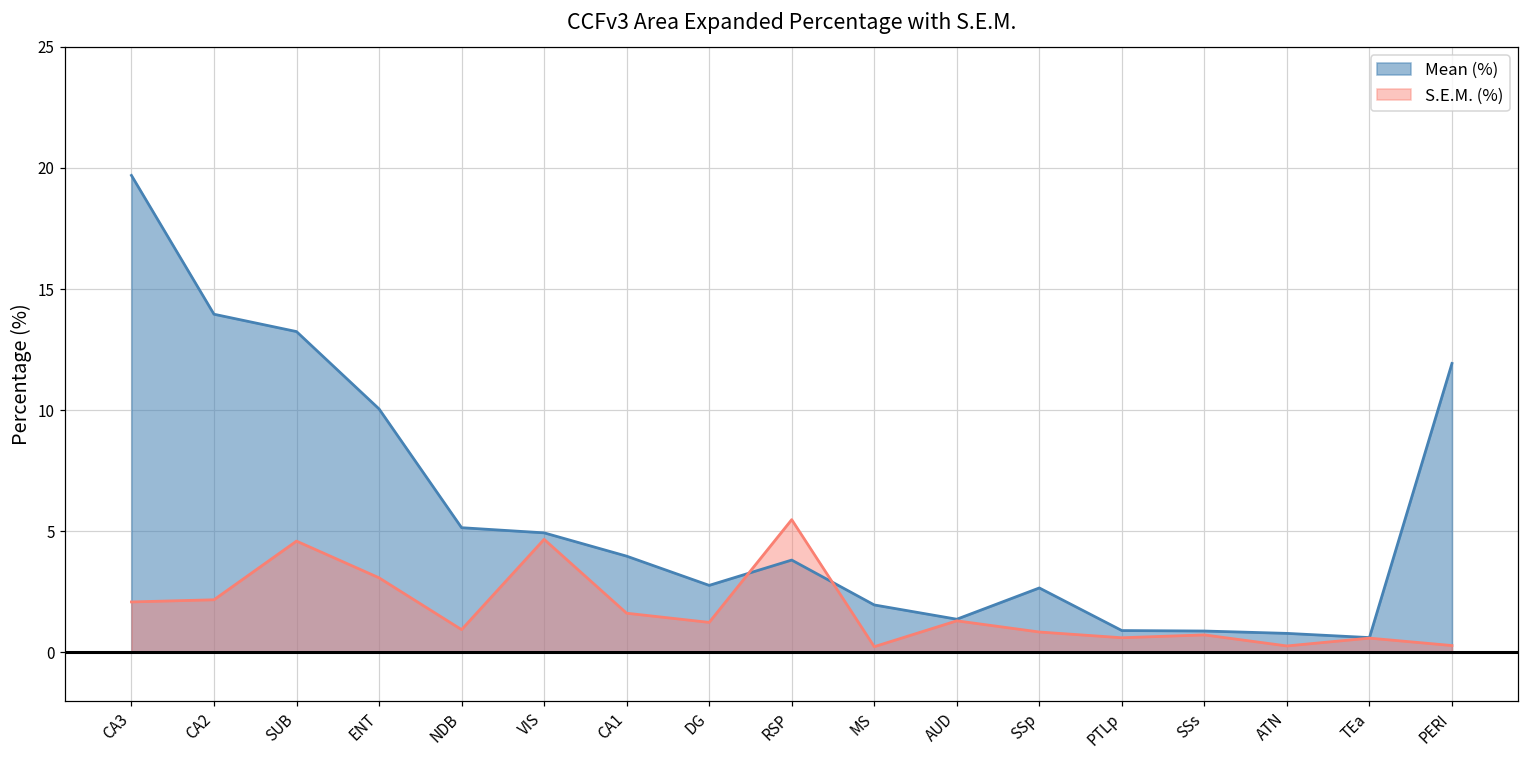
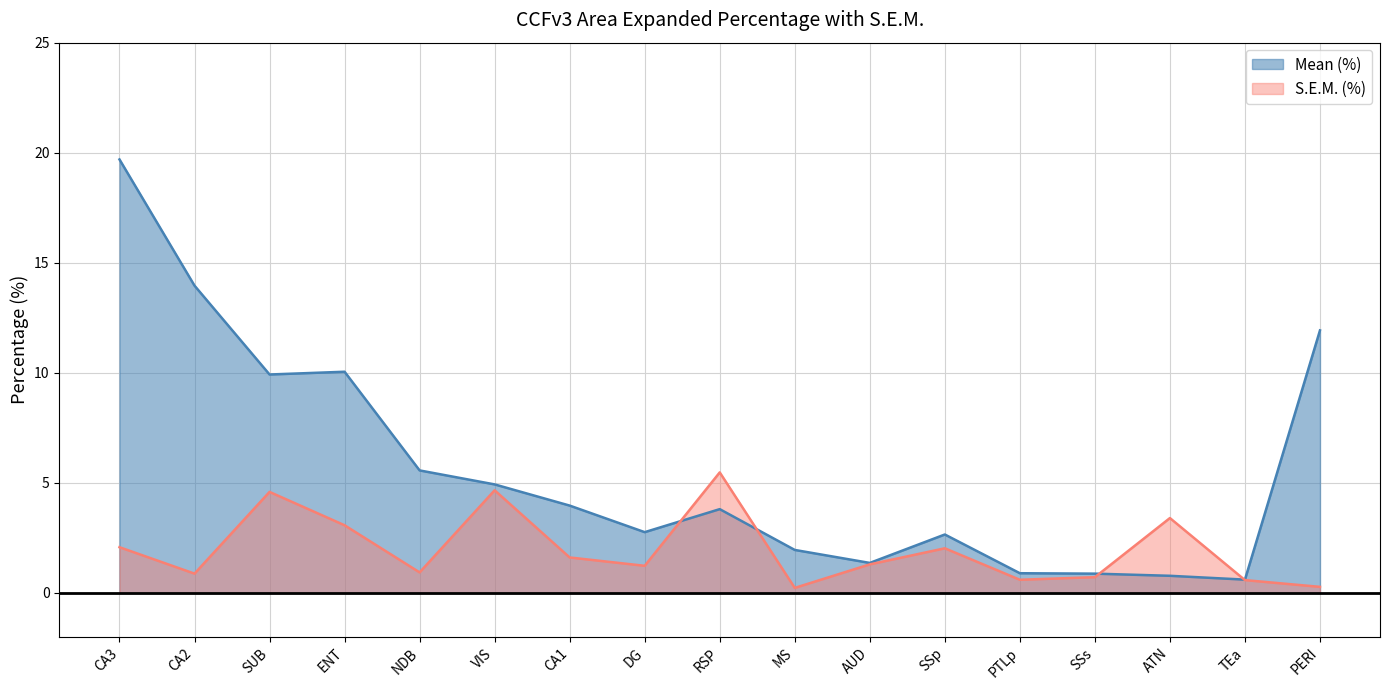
  {
    "Mean (%)": {
      "CA3": 19.7,
      "CA2": 14.0,
-     "SUB": 13.2,
+     "SUB": 9.9,
      "ENT": 10.0,
-     "NDB": 5.1,
+     "NDB": 5.6,
      "VIS": 4.9,
      "CA1": 4.0,
      "DG": 2.8,
      "RSP": 3.8,
      "MS": 2.0,
      "SSp": 2.7,
      "PTLp": 0.9,
      "SSs": 0.9,
      "ATN": 0.8,
      "PERI": 11.9
    },
    "S.E.M. (%)": {
      "CA3": 2.1,
-     "CA2": 2.2,
+     "CA2": 0.9,
      "SUB": 4.6,
      "ENT": 3.1,
      "NDB": 0.9,
      "VIS": 4.7,
      "CA1": 1.6,
      "DG": 1.2,
      "RSP": 5.5,
      "MS": 0.2,
-     "SSp": 0.8,
+     "SSp": 2.0,
      "PTLp": 0.6,
      "SSs": 0.7,
-     "ATN": 0.3,
+     "ATN": 3.4,
      "PERI": 0.3
    }
  }
